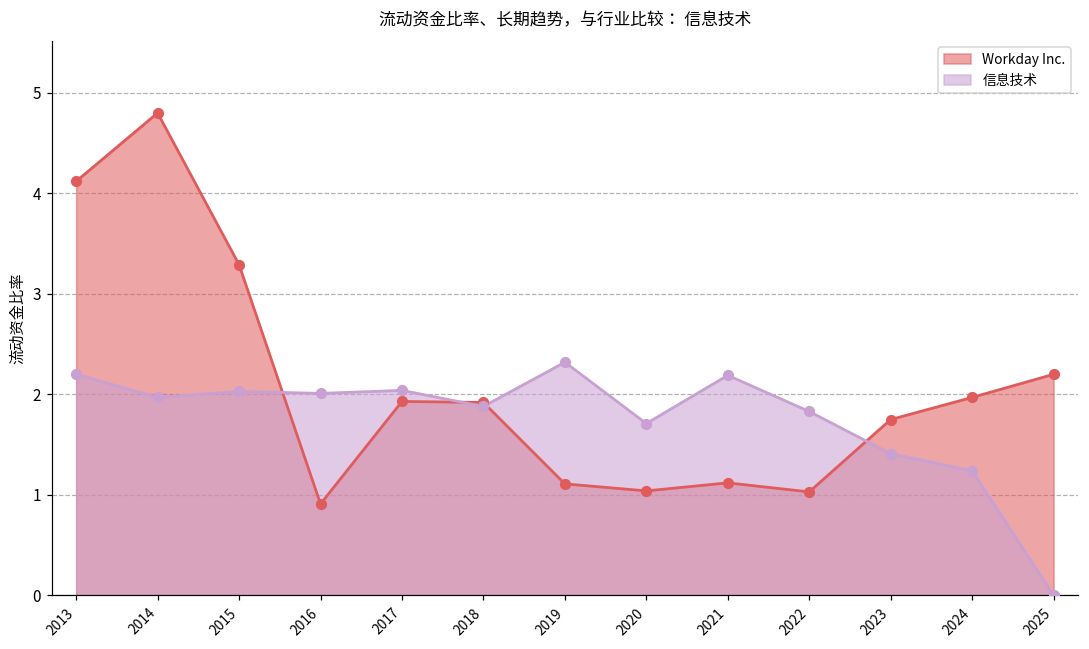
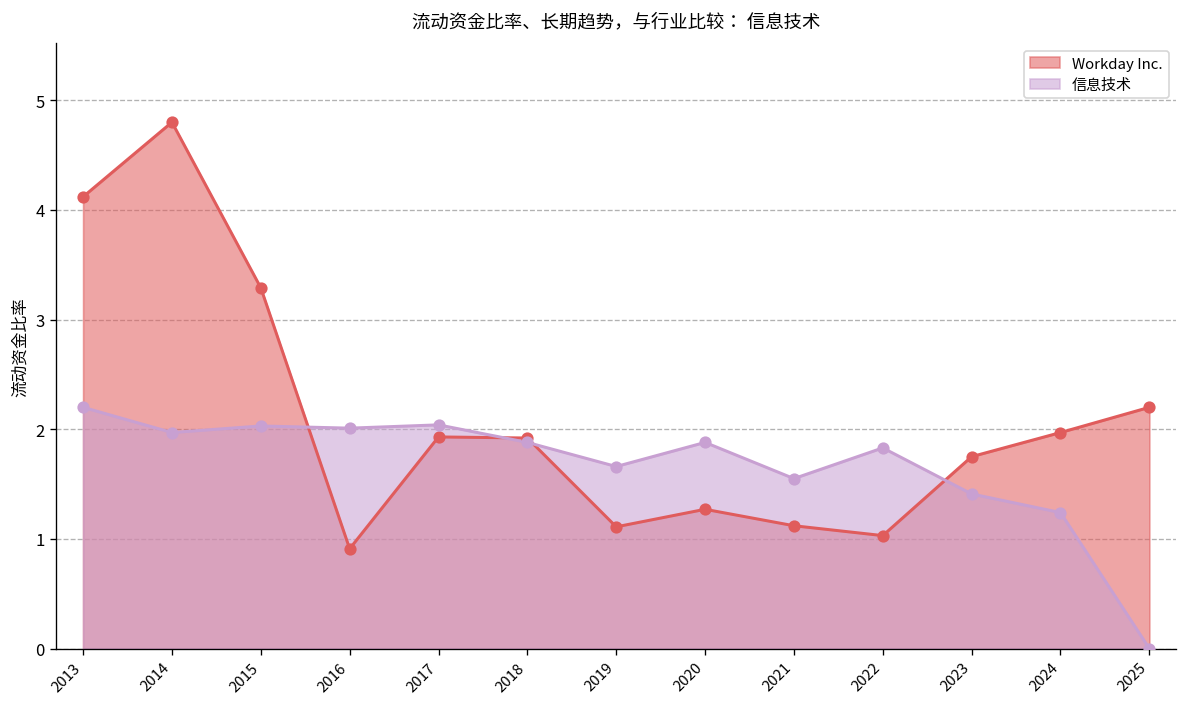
  {
    "Workday Inc.": {
      "2013": 4.1,
      "2014": 4.8,
      "2015": 3.3,
      "2016": 0.9,
      "2017": 1.9,
      "2018": 1.9,
      "2019": 1.1,
-     "2020": 1.0,
+     "2020": 1.3,
      "2021": 1.1,
      "2022": 1.0,
      "2023": 1.8,
      "2024": 2.0,
      "2025": 2.2
    },
    "信息技术": {
      "2013": 2.2,
      "2014": 2.0,
      "2015": 2.0,
      "2016": 2.0,
      "2017": 2.0,
      "2018": 1.9,
-     "2019": 2.3,
-     "2020": 1.7,
-     "2021": 2.2,
+     "2019": 1.7,
+     "2020": 1.9,
+     "2021": 1.6,
      "2022": 1.8,
      "2023": 1.4,
      "2024": 1.2,
      "2025": 0.0
    }
  }
